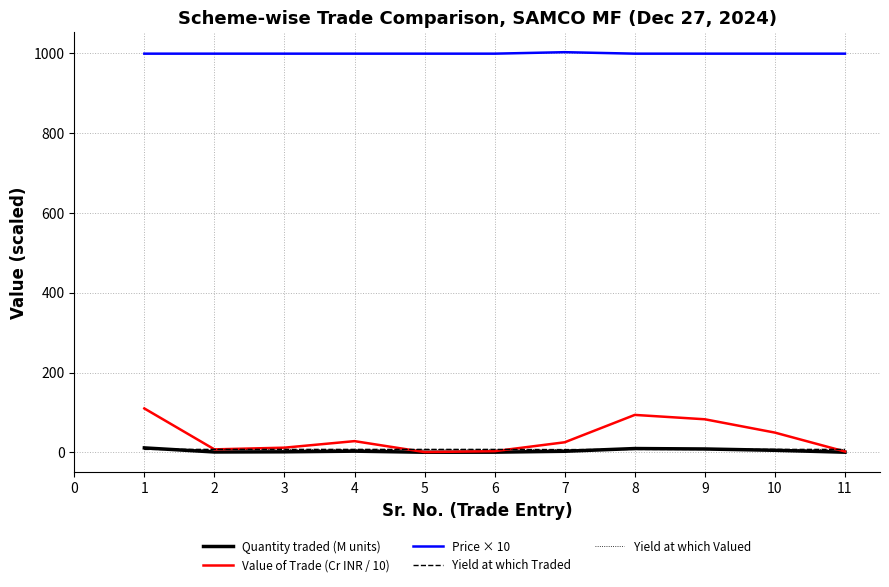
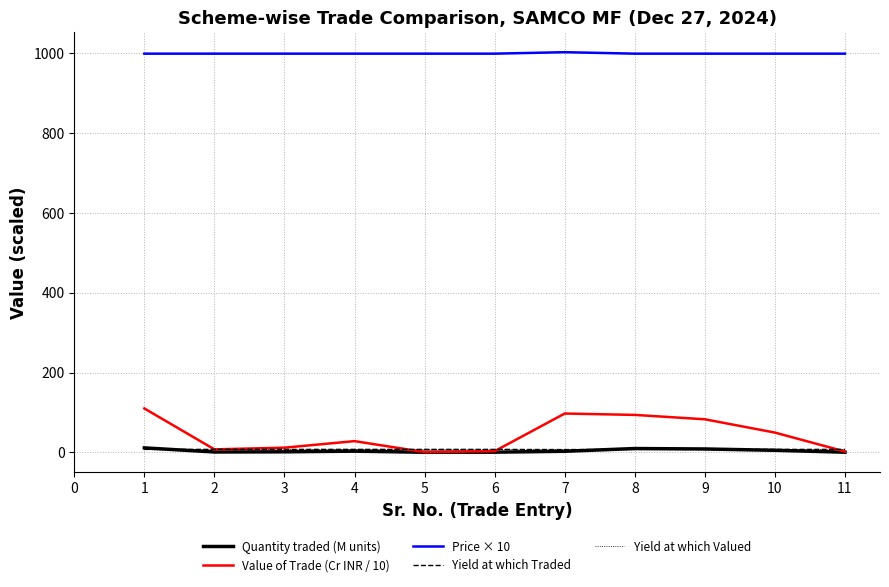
  {
    "Value of Trade (Cr INR / 10)": {
      "1": 110,
      "4": 30,
-     "7": 30,
+     "7": 100,
      "8": 90,
      "9": 80,
      "10": 50
    },
    "Price × 10": {
      "1": 1000,
      "2": 1000,
      "3": 1000,
      "4": 1000,
      "5": 1000,
      "6": 1000,
      "7": 1000,
      "8": 1000,
      "9": 1000,
      "10": 1000,
      "11": 1000
    }
  }
